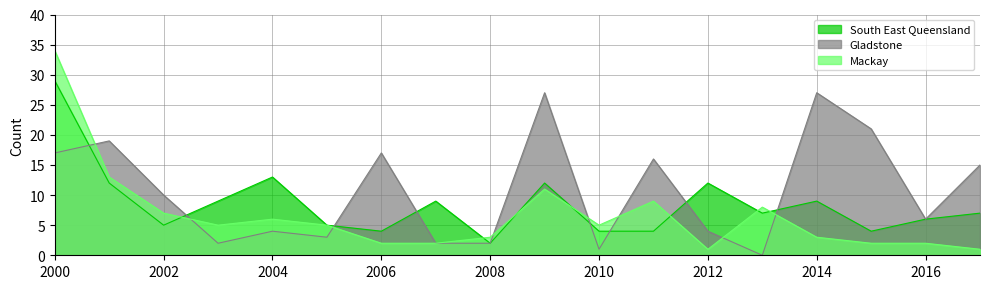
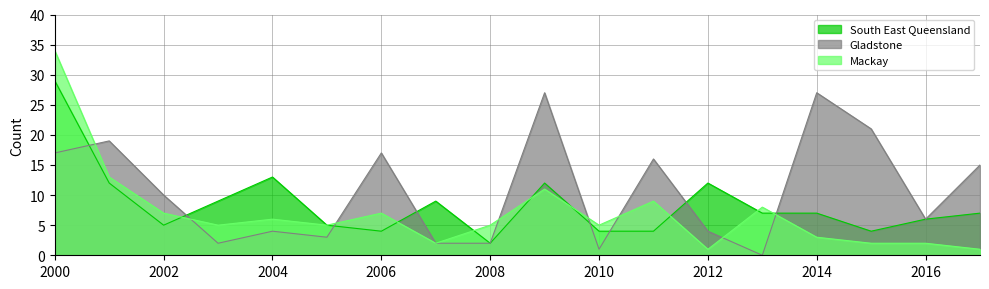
  {
    "South East Queensland": {
      "2000": 29,
      "2002": 5,
      "2004": 13,
      "2006": 4,
      "2010": 4,
      "2012": 12,
-     "2014": 9
+     "2014": 7
    },
    "Gladstone": {
      "2000": 17,
      "2002": 10,
      "2004": 4,
      "2006": 17,
      "2010": 1,
      "2012": 4,
      "2014": 27
    },
    "Mackay": {
      "2000": 34,
      "2002": 7,
      "2004": 6,
-     "2006": 2,
-     "2008": 3,
+     "2006": 7,
+     "2008": 5,
      "2010": 5,
      "2012": 1,
      "2014": 3,
      "2016": 2
    }
  }
